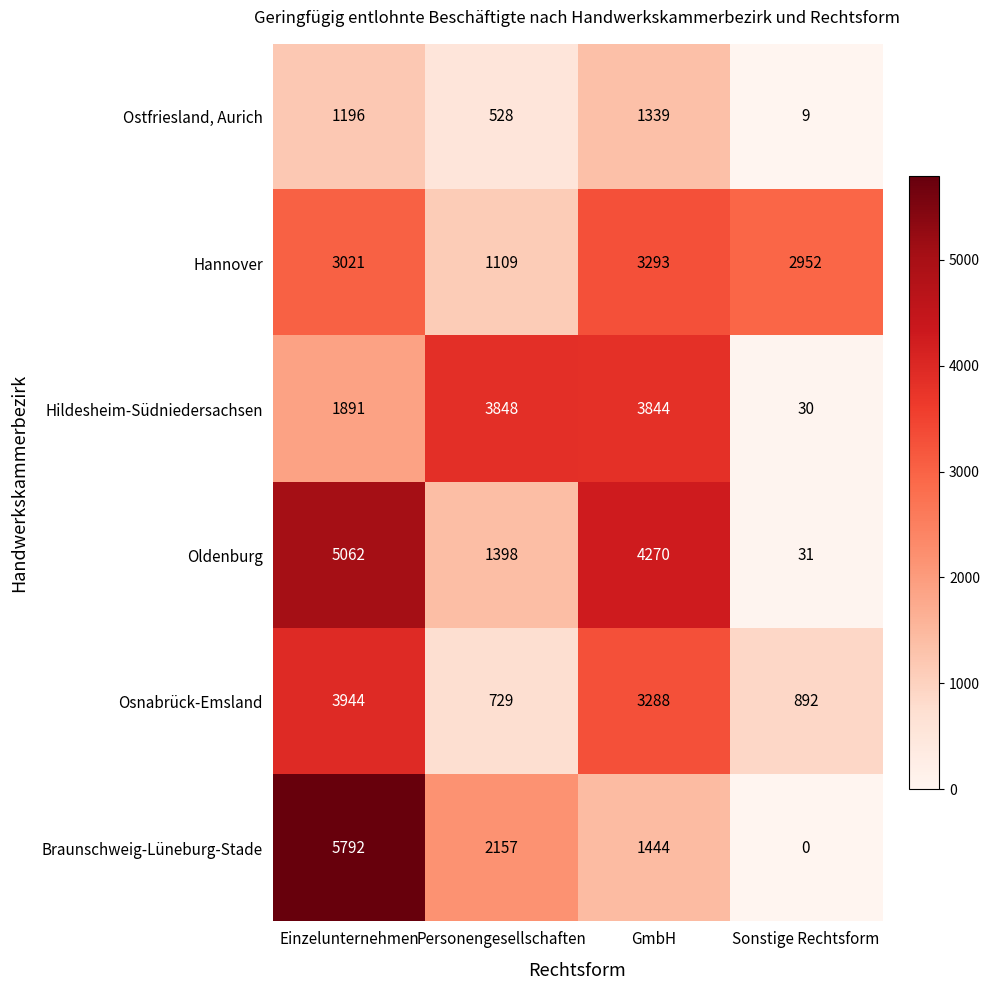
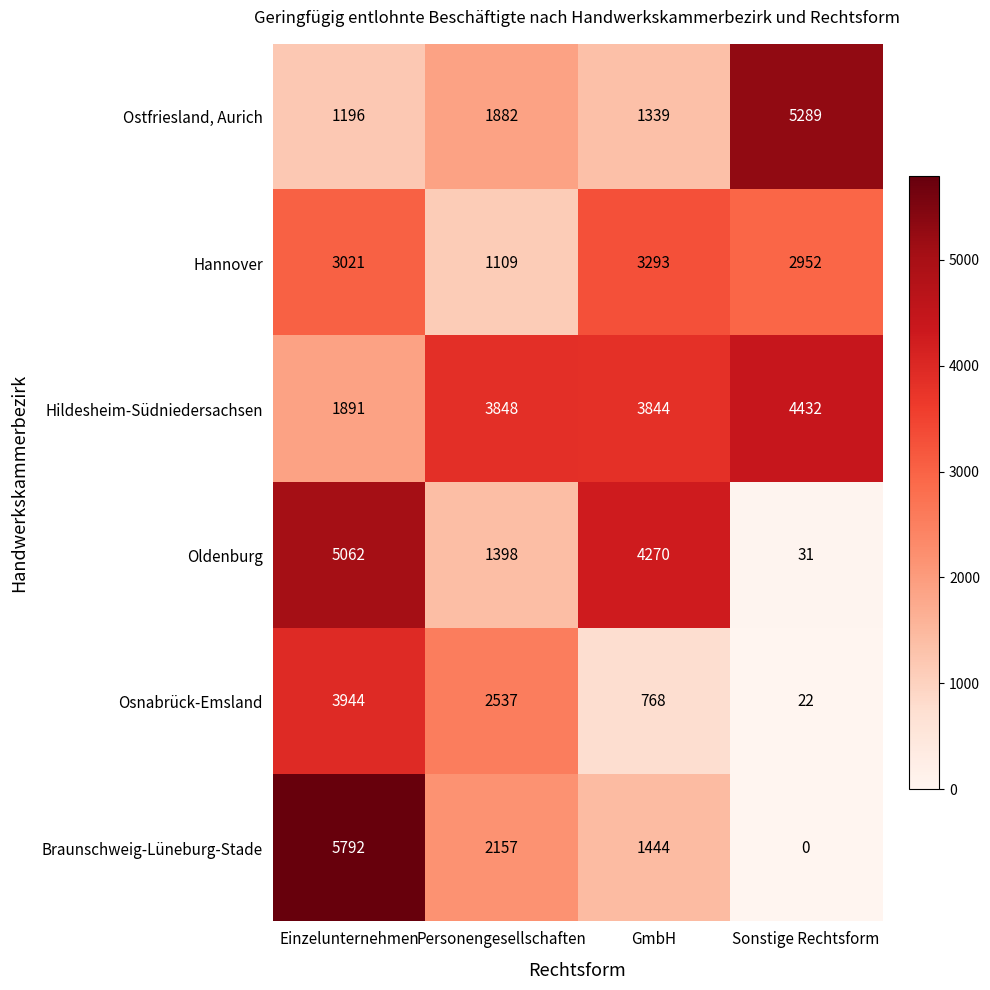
  {
    "Ostfriesland, Aurich": {
      "Einzelunternehmen": 1196,
-     "Personengesellschaften": 528,
+     "Personengesellschaften": 1882,
      "GmbH": 1339,
-     "Sonstige Rechtsform": 9
+     "Sonstige Rechtsform": 5289
    },
    "Hannover": {
      "Einzelunternehmen": 3021,
      "Personengesellschaften": 1109,
      "GmbH": 3293,
      "Sonstige Rechtsform": 2952
    },
    "Hildesheim-Südniedersachsen": {
      "Einzelunternehmen": 1891,
      "Personengesellschaften": 3848,
      "GmbH": 3844,
-     "Sonstige Rechtsform": 30
+     "Sonstige Rechtsform": 4432
    },
    "Oldenburg": {
      "Einzelunternehmen": 5062,
      "Personengesellschaften": 1398,
      "GmbH": 4270,
      "Sonstige Rechtsform": 31
    },
    "Osnabrück-Emsland": {
      "Einzelunternehmen": 3944,
-     "Personengesellschaften": 729,
-     "GmbH": 3288,
-     "Sonstige Rechtsform": 892
+     "Personengesellschaften": 2537,
+     "GmbH": 768,
+     "Sonstige Rechtsform": 22
    },
    "Braunschweig-Lüneburg-Stade": {
      "Einzelunternehmen": 5792,
      "Personengesellschaften": 2157,
      "GmbH": 1444,
      "Sonstige Rechtsform": 0
    }
  }
